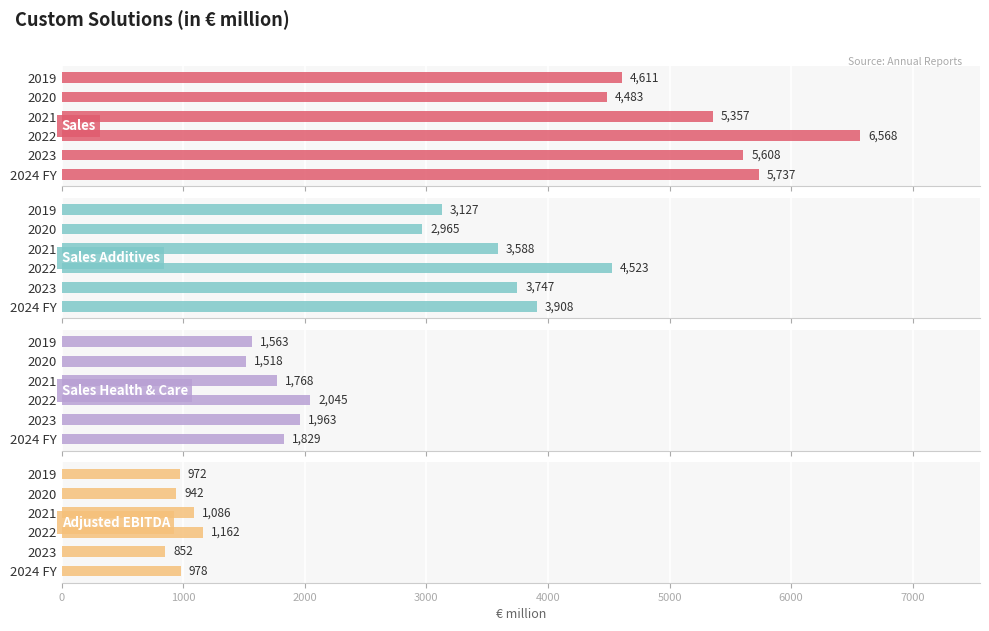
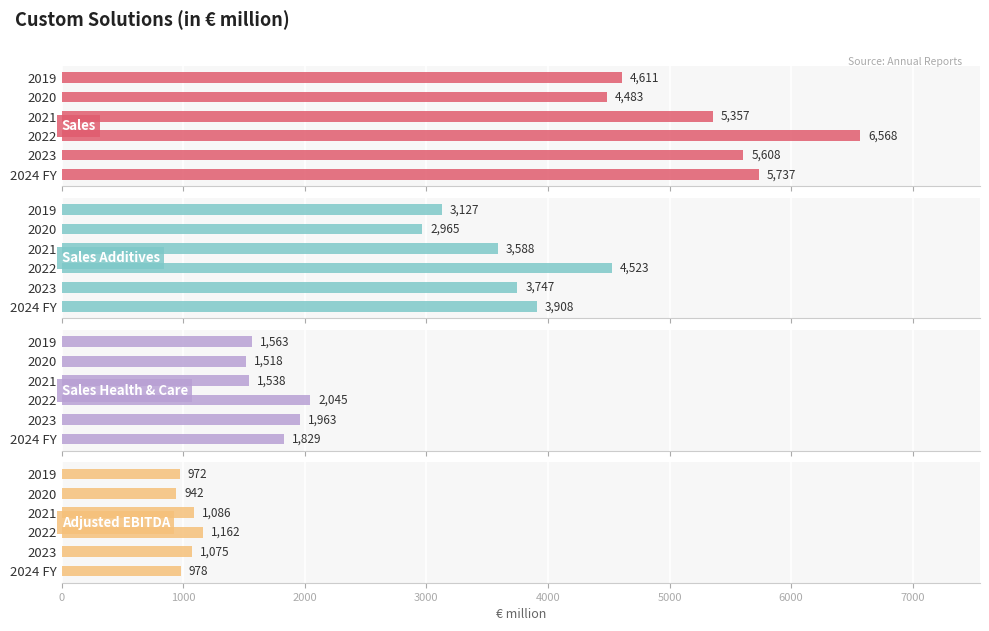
  {
    "Sales": {
      "2019": "4,611",
      "2020": "4,483",
      "2021": "5,357",
      "2022": "6,568",
      "2023": "5,608",
      "2024 FY": "5,737"
    },
    "Sales Additives": {
      "2019": "3,127",
      "2020": "2,965",
      "2021": "3,588",
      "2022": "4,523",
      "2023": "3,747",
      "2024 FY": "3,908"
    },
    "Sales Health & Care": {
      "2019": "1,563",
      "2020": "1,518",
-     "2021": "1,768",
+     "2021": "1,538",
      "2022": "2,045",
      "2023": "1,963",
      "2024 FY": "1,829"
    },
    "Adjusted EBITDA": {
      "2019": "972",
      "2020": "942",
      "2021": "1,086",
      "2022": "1,162",
-     "2023": "852",
+     "2023": "1,075",
      "2024 FY": "978"
    }
  }
